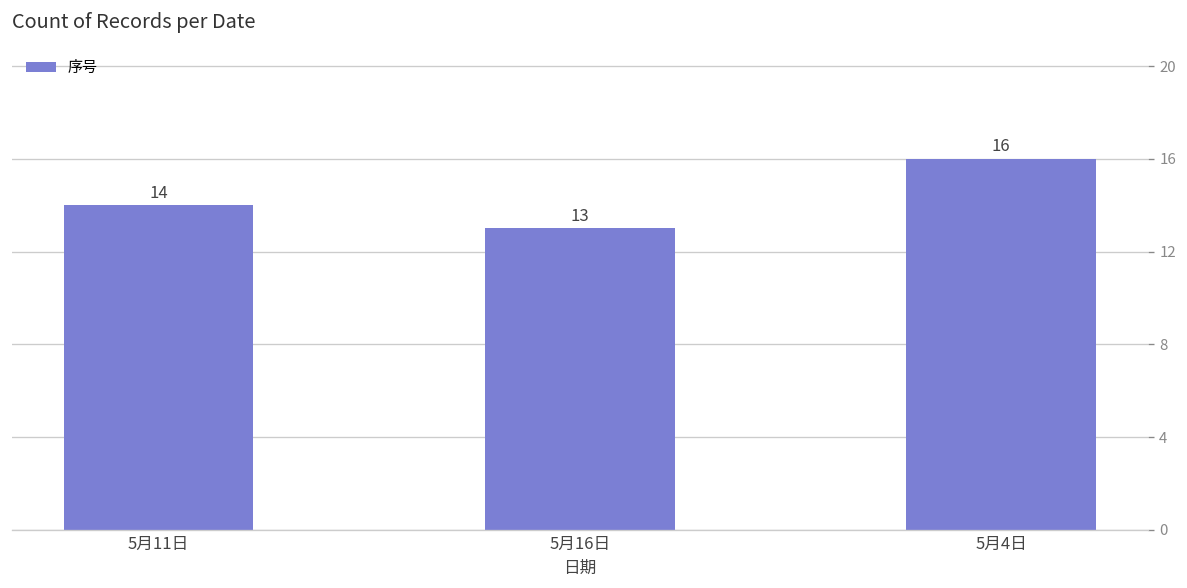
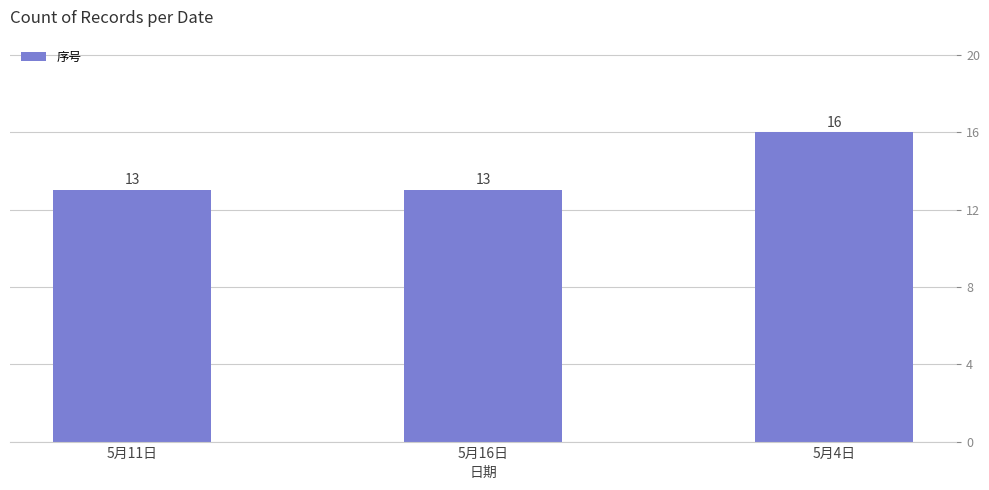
  {
-   "5月11日": 14,
+   "5月11日": 13,
    "5月16日": 13,
    "5月4日": 16
  }
